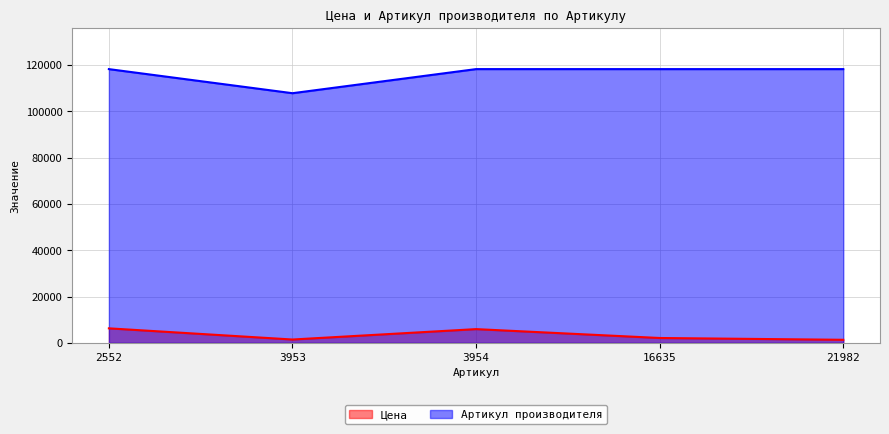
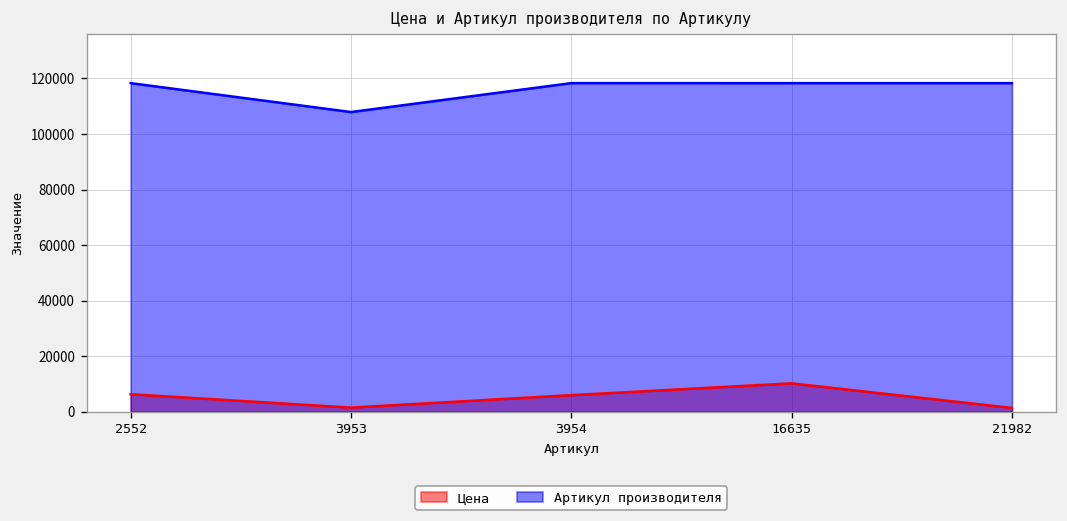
  {
    "Цена": {
      "2552": 6000,
      "3953": 1000,
      "3954": 6000,
-     "16635": 2000,
+     "16635": 10000,
      "21982": 1000
    },
    "Артикул производителя": {
      "2552": 118000,
      "3953": 108000,
      "3954": 118000,
      "16635": 118000,
      "21982": 118000
    }
  }
